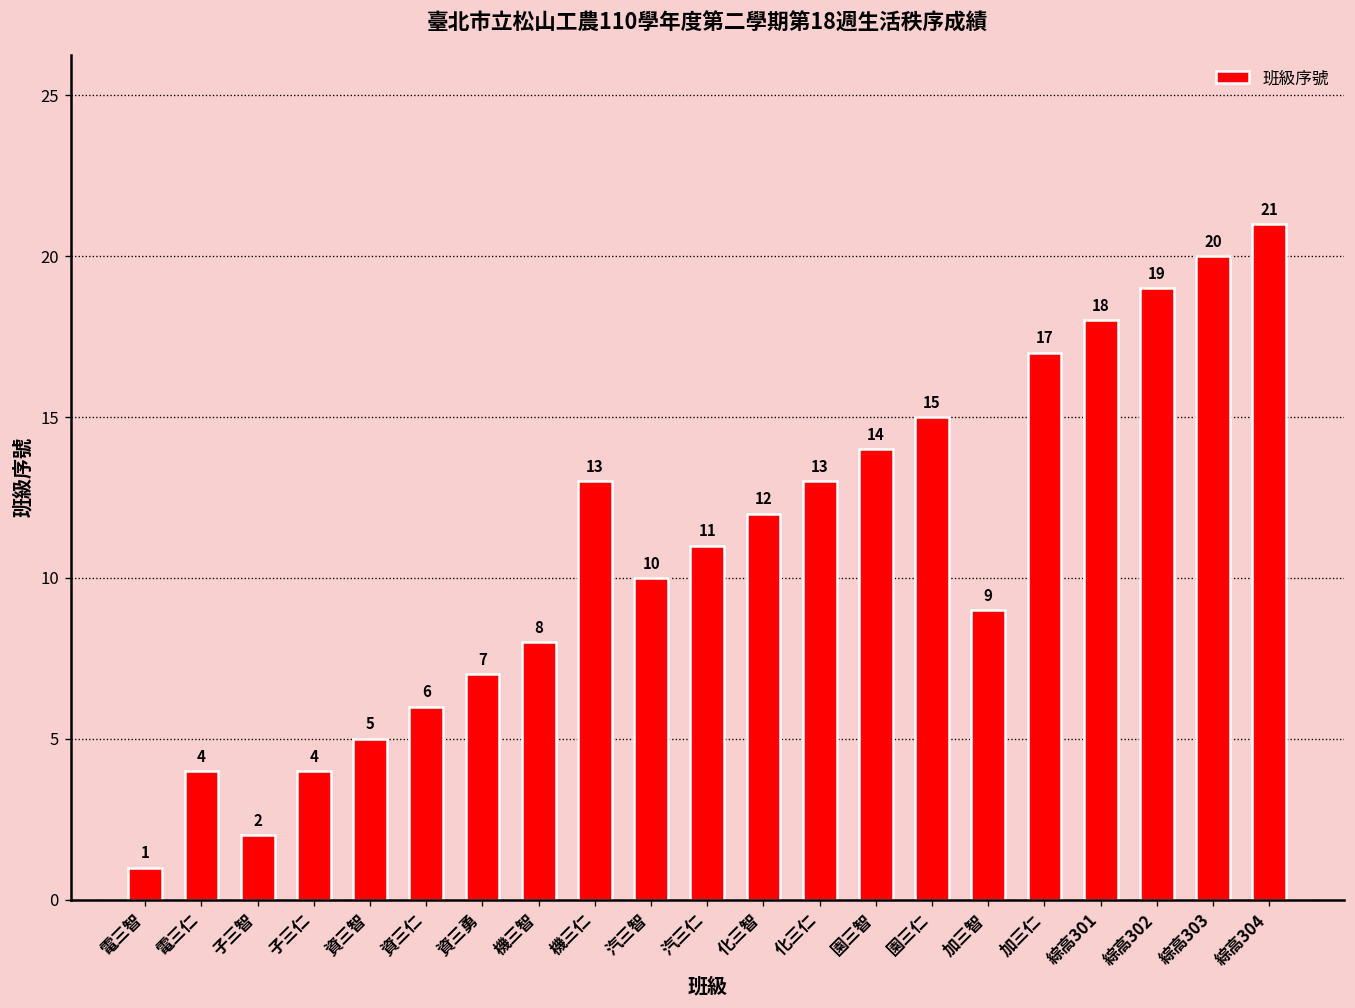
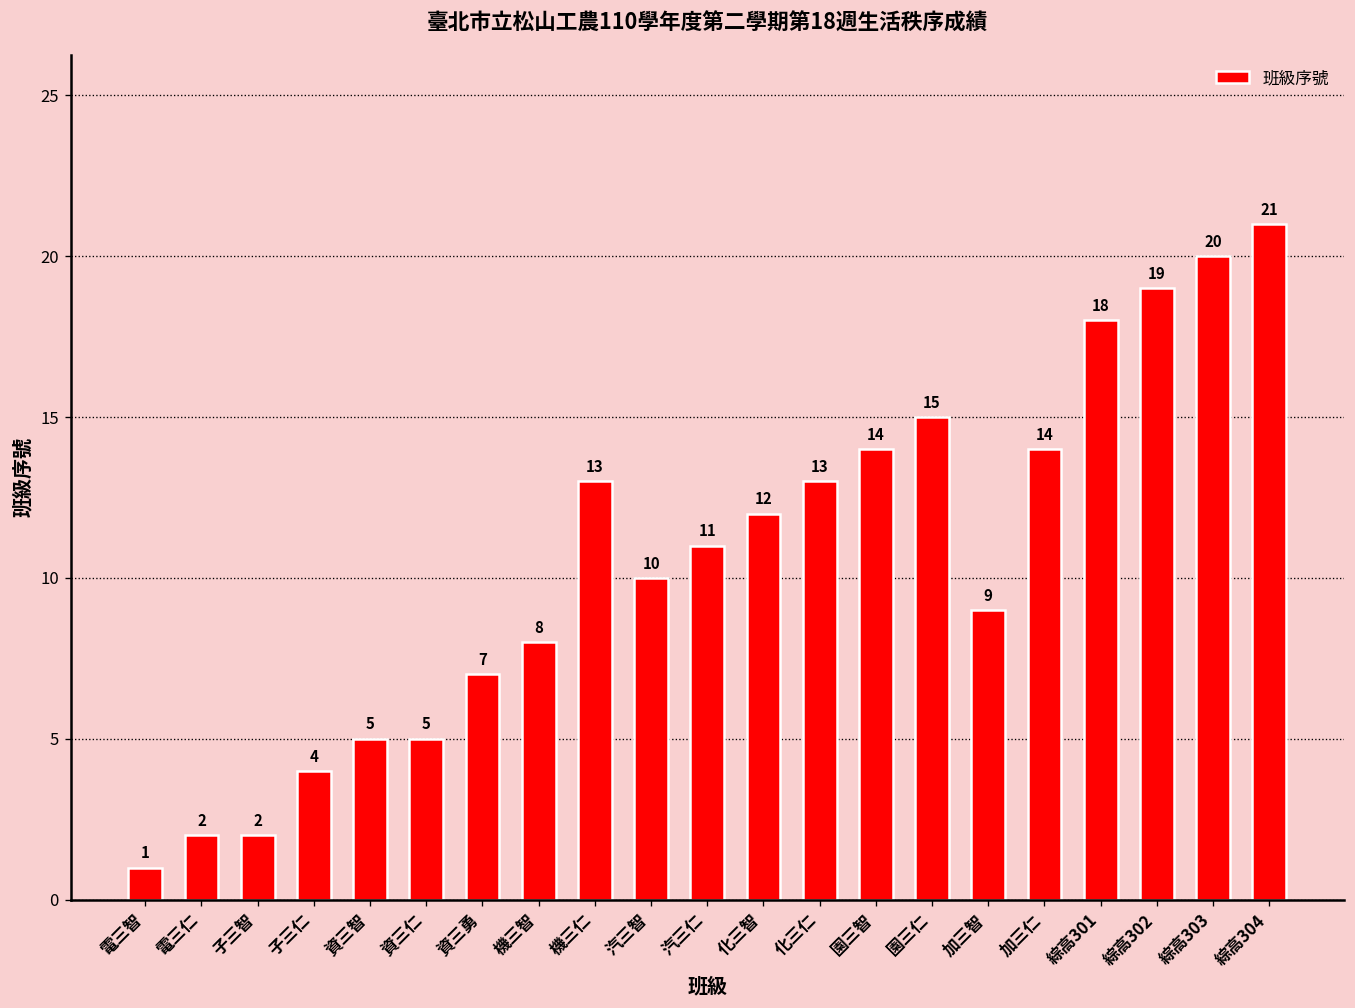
  {
    "電三智": 1,
-   "電三仁": 4,
+   "電三仁": 2,
    "子三智": 2,
    "子三仁": 4,
    "資三智": 5,
-   "資三仁": 6,
+   "資三仁": 5,
    "資三勇": 7,
    "機三智": 8,
    "機三仁": 13,
    "汽三智": 10,
    "汽三仁": 11,
    "化三智": 12,
    "化三仁": 13,
    "園三智": 14,
    "園三仁": 15,
    "加三智": 9,
-   "加三仁": 17,
+   "加三仁": 14,
    "綜高301": 18,
    "綜高302": 19,
    "綜高303": 20,
    "綜高304": 21
  }
